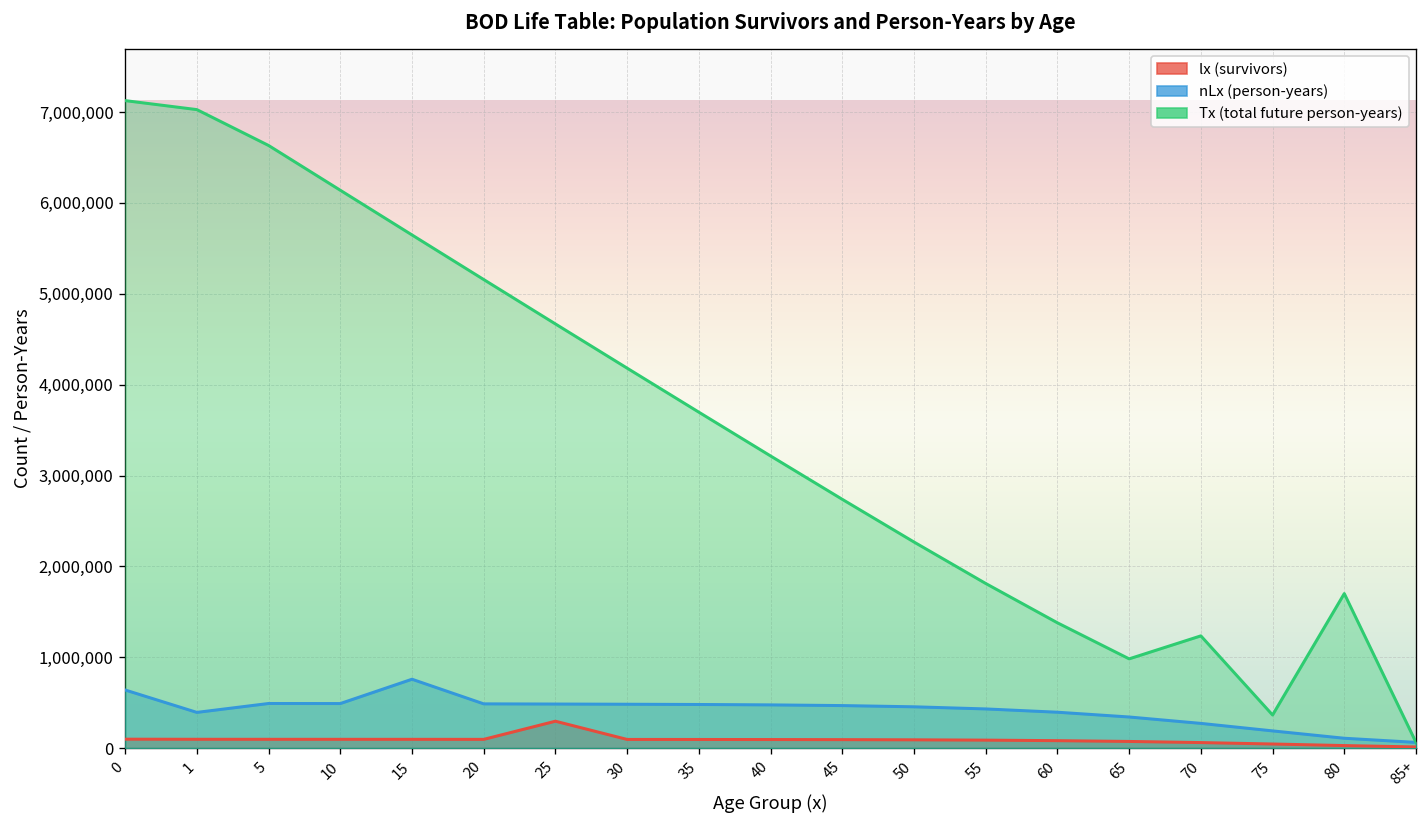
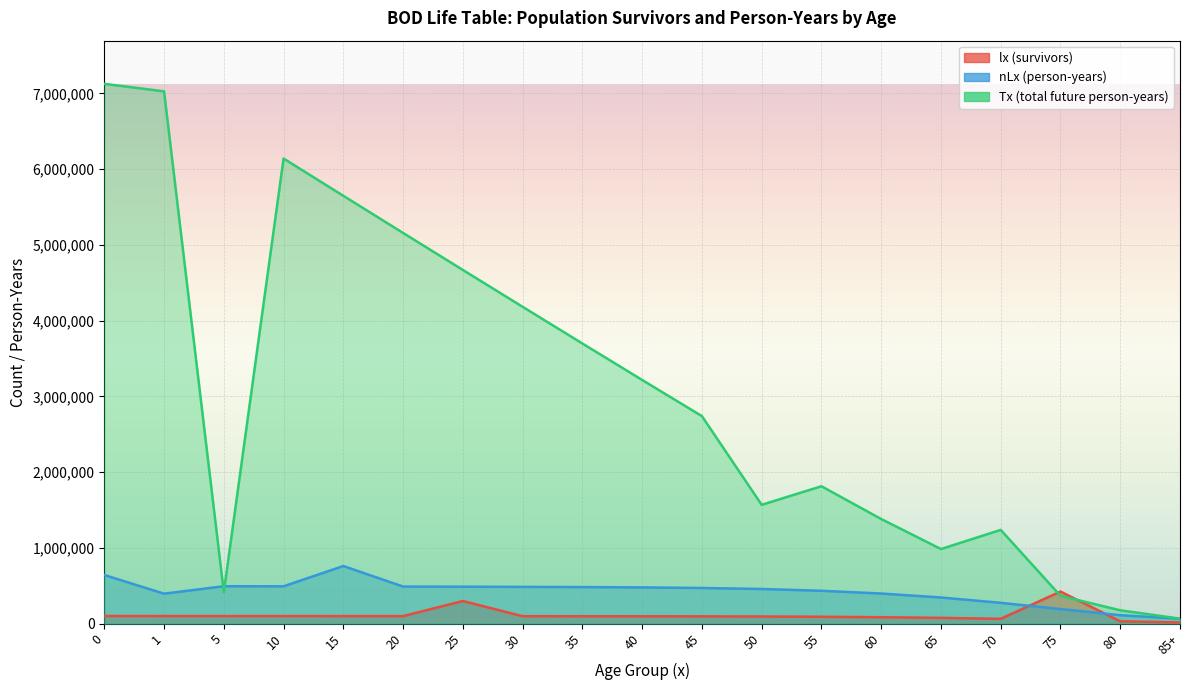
  {
    "lx (survivors)": {
      "0": "100,000",
      "1": "100,000",
      "5": "100,000",
      "10": "100,000",
      "15": "100,000",
      "20": "100,000",
      "25": "300,000",
      "30": "100,000",
      "35": "100,000",
      "40": "100,000",
      "45": "100,000",
      "50": "100,000",
      "55": "100,000",
      "60": "100,000",
      "65": "100,000",
      "70": "100,000",
-     "75": "0",
+     "75": "400,000",
      "80": "0",
      "85+": "0"
    },
    "nLx (person-years)": {
      "0": "600,000",
      "1": "400,000",
      "5": "500,000",
      "10": "500,000",
      "15": "800,000",
      "20": "500,000",
      "25": "500,000",
      "30": "500,000",
      "35": "500,000",
      "40": "500,000",
      "45": "500,000",
      "50": "500,000",
      "55": "400,000",
      "60": "400,000",
      "65": "300,000",
      "70": "300,000",
      "75": "200,000",
      "80": "100,000"
    },
    "Tx (total future person-years)": {
      "0": "7,100,000",
      "1": "7,000,000",
-     "5": "6,600,000",
+     "5": "400,000",
      "10": "6,100,000",
      "15": "5,600,000",
      "20": "5,200,000",
      "25": "4,700,000",
      "30": "4,200,000",
      "35": "3,700,000",
      "40": "3,200,000",
      "45": "2,700,000",
-     "50": "2,300,000",
+     "50": "1,600,000",
      "55": "1,800,000",
      "60": "1,400,000",
      "65": "1,000,000",
      "70": "1,200,000",
      "75": "400,000",
-     "80": "1,700,000"
+     "80": "200,000"
    }
  }
